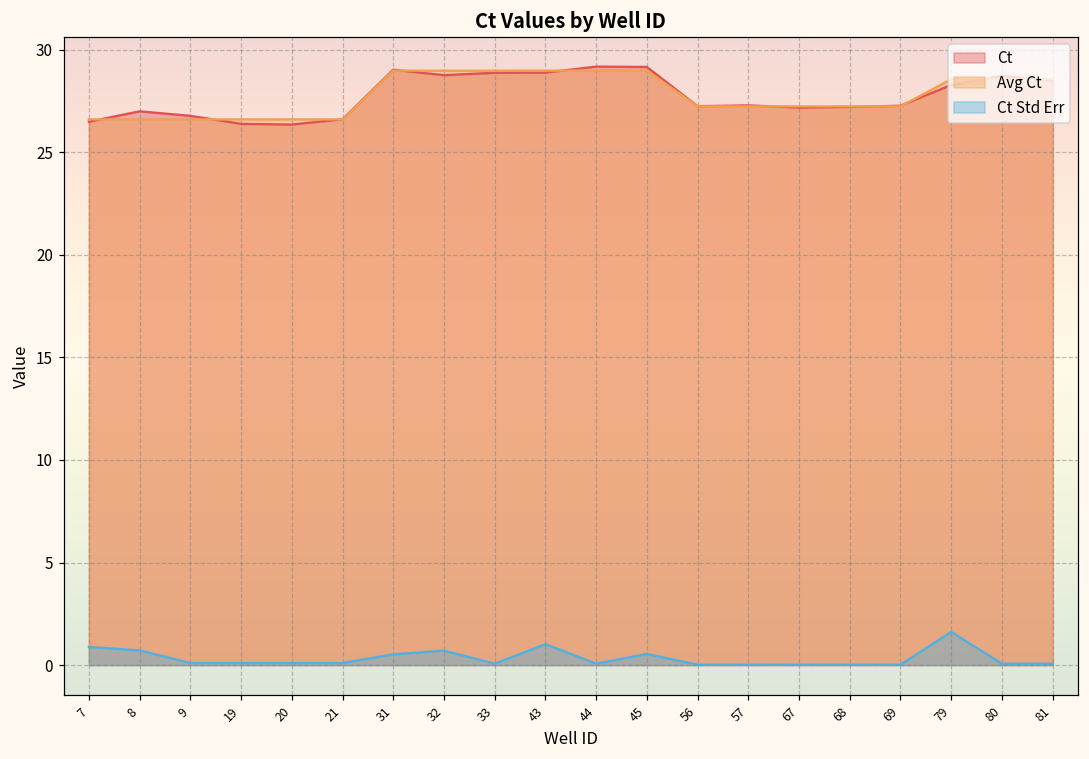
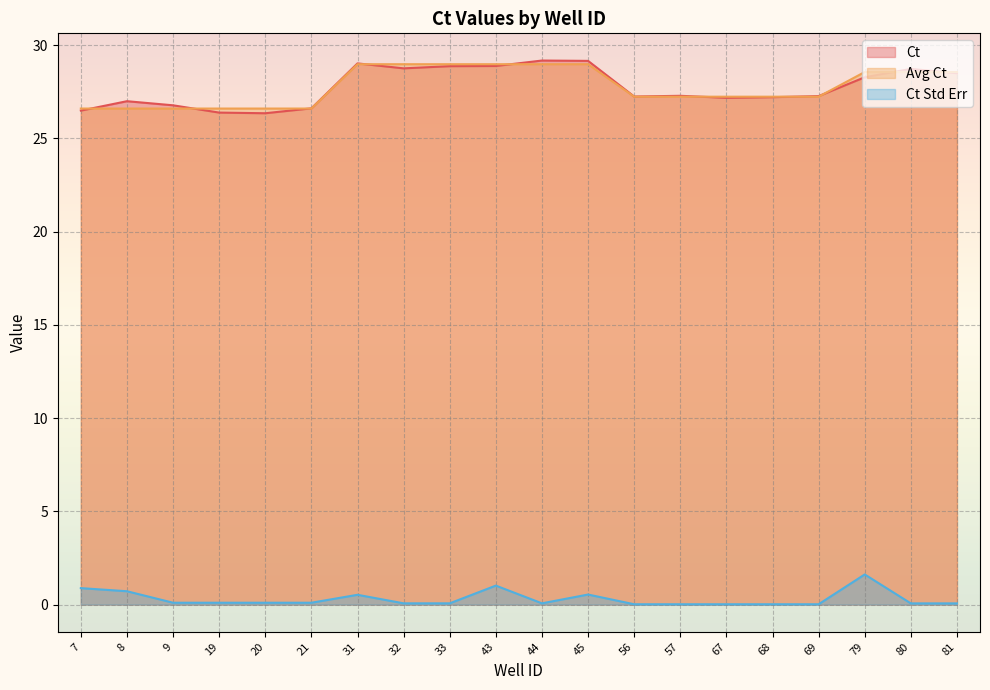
  {
    "Ct Std Err": {
      "7": 0.9,
      "8": 0.7,
      "9": 0.1,
      "19": 0.1,
      "20": 0.1,
      "21": 0.1,
      "31": 0.5,
-     "32": 0.7,
+     "32": 0.1,
      "33": 0.1,
      "43": 1.0,
      "44": 0.1,
      "45": 0.5,
      "56": 0.0,
      "57": 0.0,
      "67": 0.0,
      "68": 0.0,
      "69": 0.0,
      "79": 1.6,
      "80": 0.1,
      "81": 0.1
    }
  }
